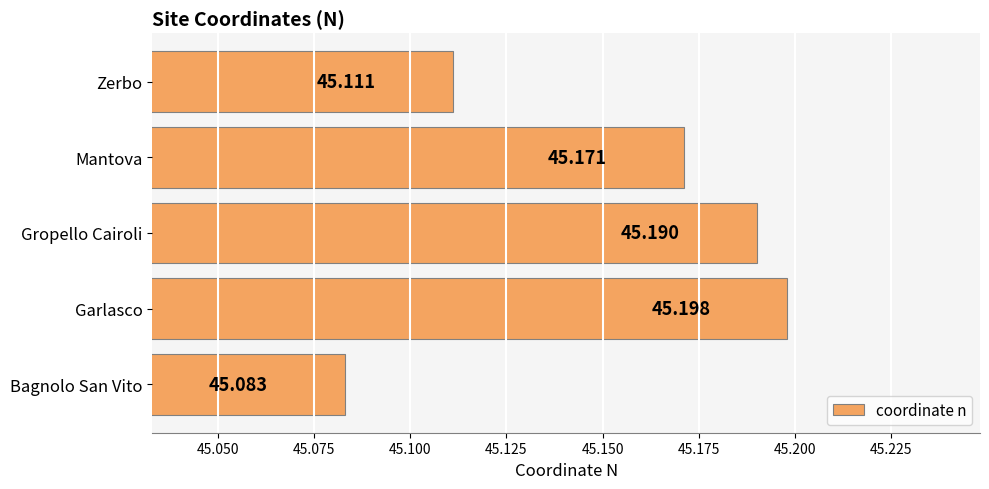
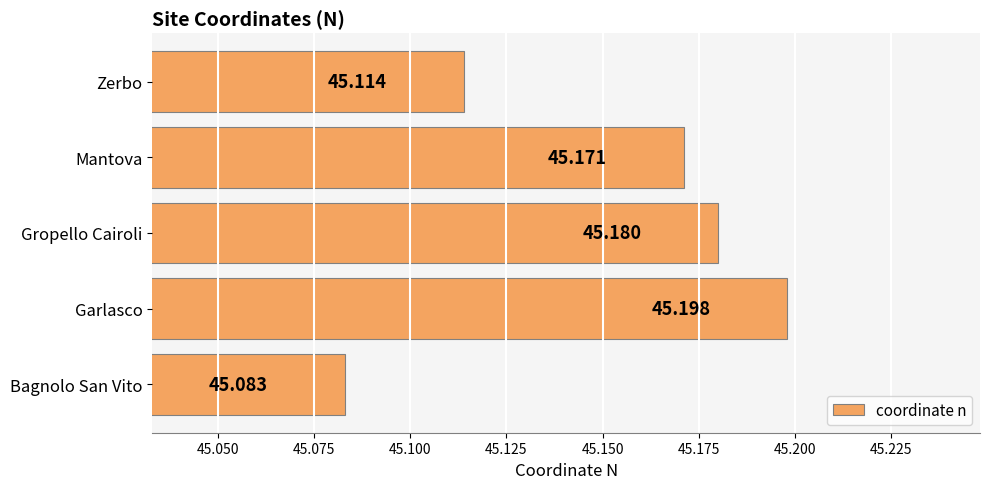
  {
-   "Zerbo": 45.111,
+   "Zerbo": 45.114,
    "Mantova": 45.171,
-   "Gropello Cairoli": 45.190,
+   "Gropello Cairoli": 45.180,
    "Garlasco": 45.198,
    "Bagnolo San Vito": 45.083
  }
